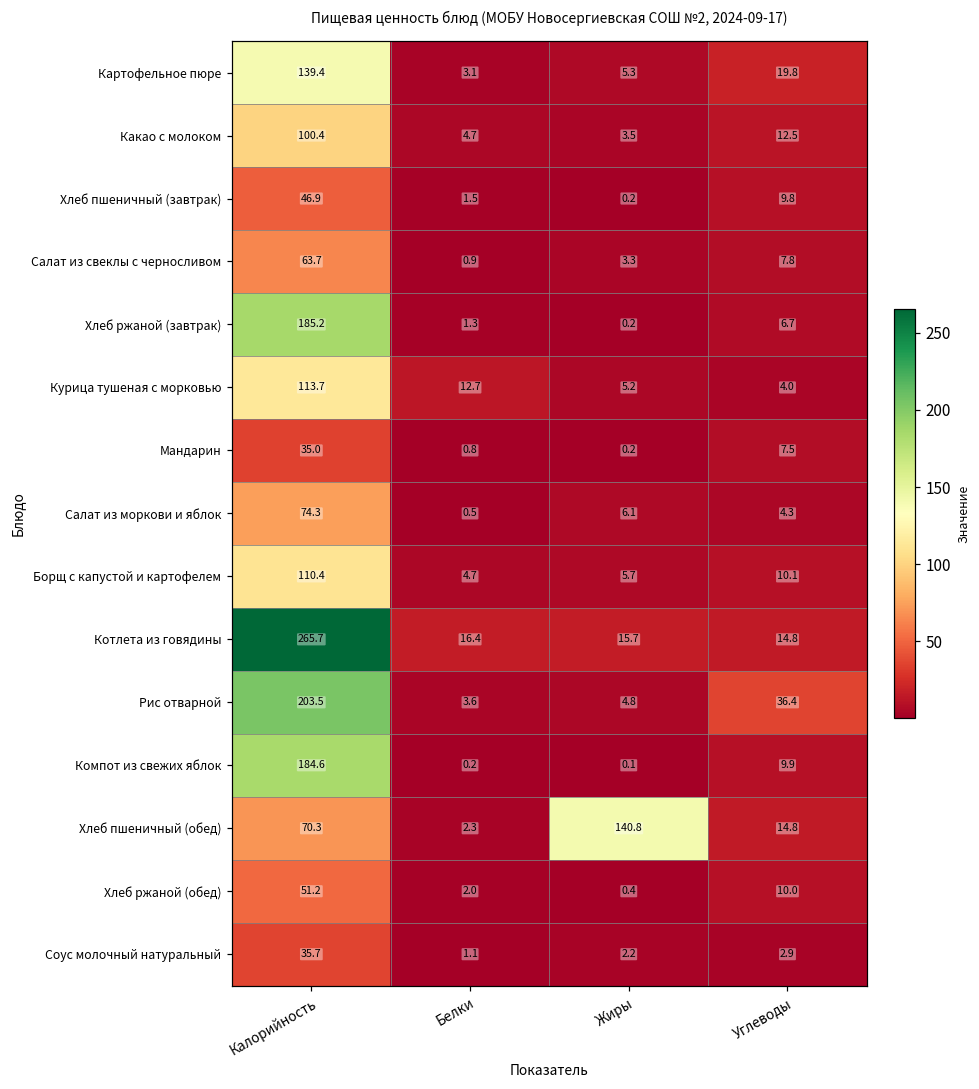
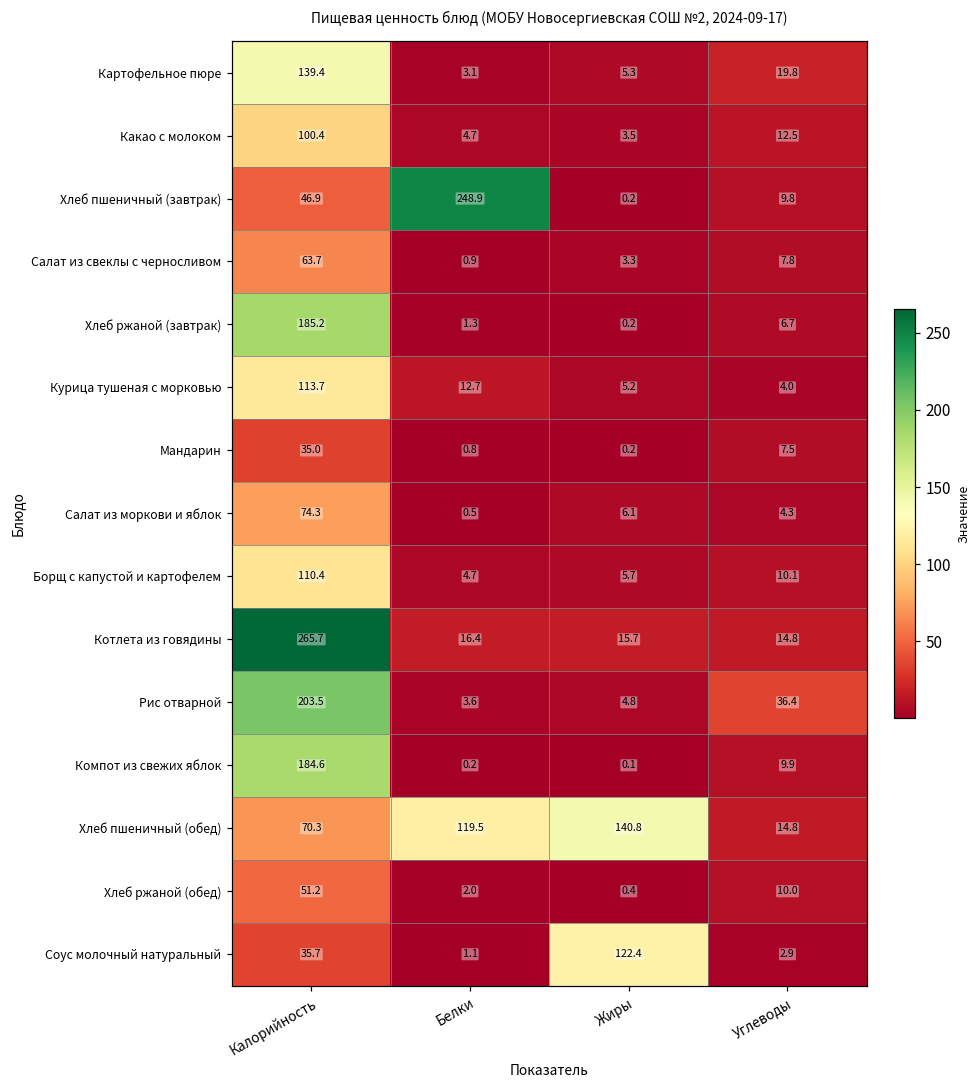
  {
    "Хлеб пшеничный (завтрак)": {
-     "Белки": 1.5
+     "Белки": 248.9
    },
    "Хлеб пшеничный (обед)": {
-     "Белки": 2.3
+     "Белки": 119.5
    },
    "Соус молочный натуральный": {
-     "Жиры": 2.2
+     "Жиры": 122.4
    }
  }
